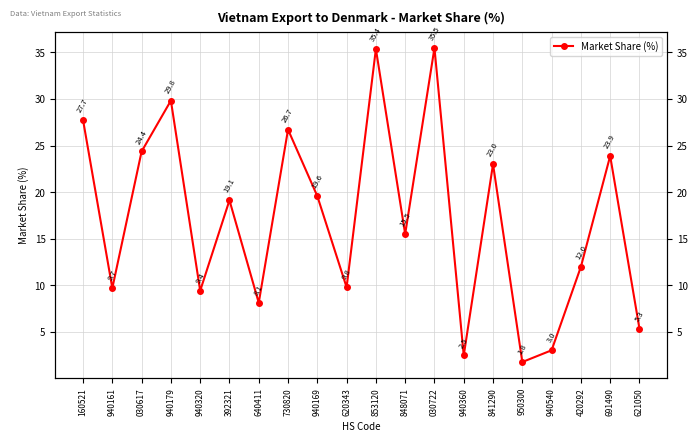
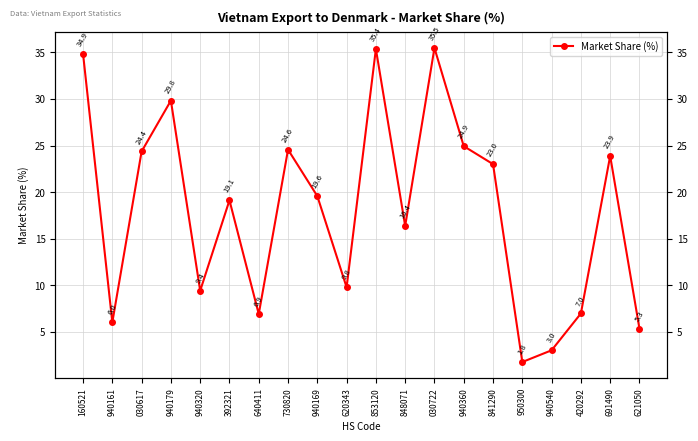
  {
-   "160521": 27.7,
-   "940161": 9.7,
+   "160521": 34.9,
+   "940161": 6.0,
    "030617": 24.4,
    "940179": 29.8,
    "940320": 9.4,
    "392321": 19.1,
-   "640411": 8.1,
-   "730820": 26.7,
+   "640411": 6.9,
+   "730820": 24.6,
    "940169": 19.6,
    "620343": 9.8,
    "853120": 35.4,
-   "848071": 15.5,
+   "848071": 16.4,
    "030722": 35.5,
-   "940360": 2.5,
+   "940360": 24.9,
    "841290": 23.0,
    "950300": 1.8,
    "940540": 3.0,
-   "420292": 12.0,
+   "420292": 7.0,
    "691490": 23.9,
    "621050": 5.3
  }
